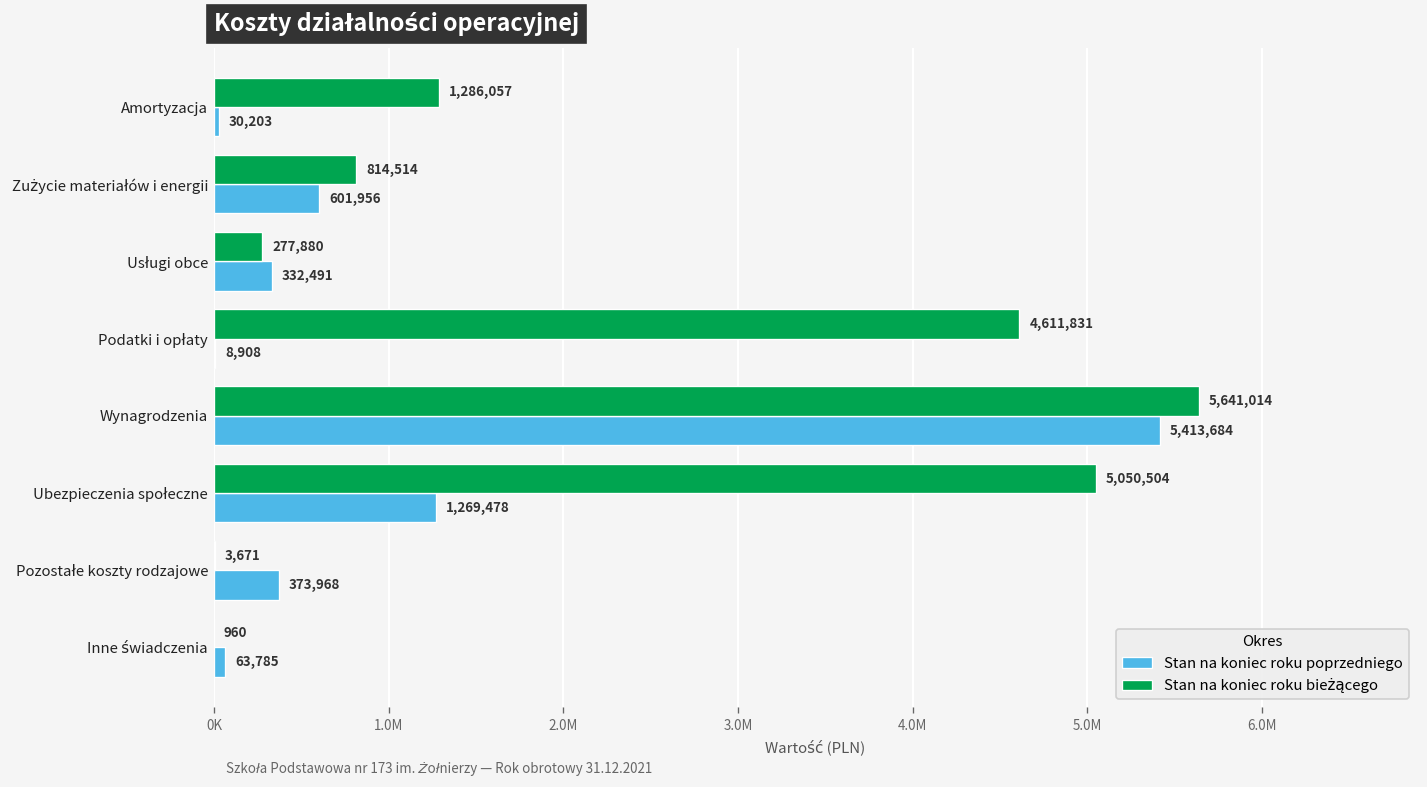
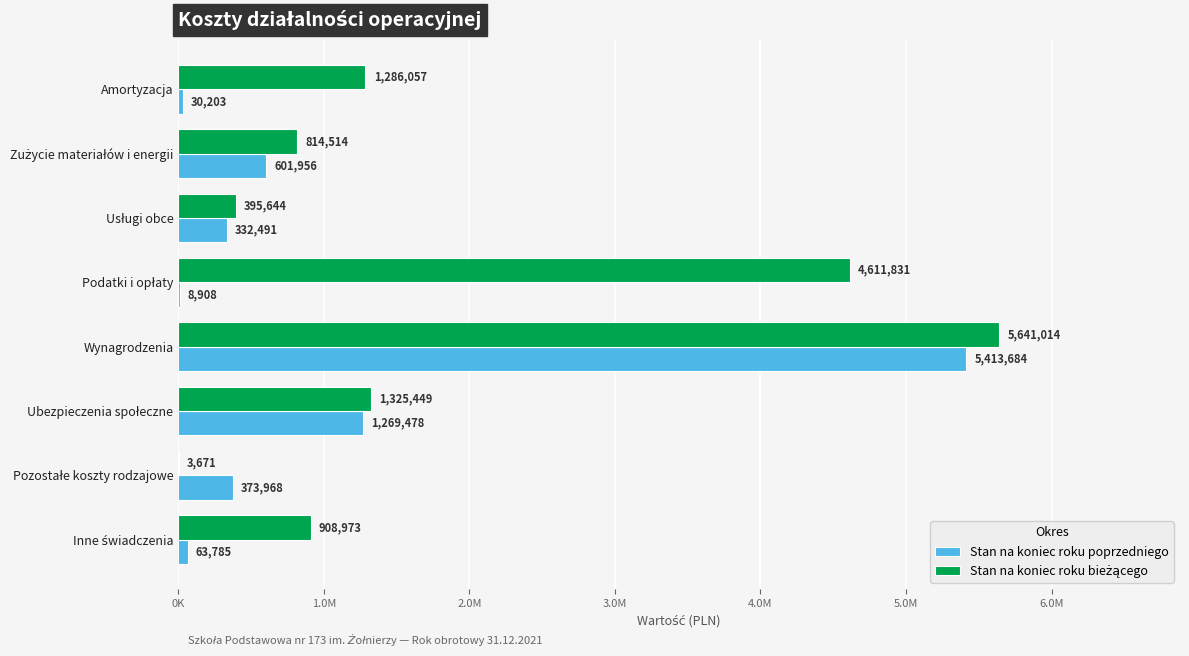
  {
    "Stan na koniec roku poprzedniego": {
      "Amortyzacja": "30,203",
      "Zużycie materiałów i energii": "601,956",
      "Usługi obce": "332,491",
      "Podatki i opłaty": "8,908",
      "Wynagrodzenia": "5,413,684",
      "Ubezpieczenia społeczne": "1,269,478",
      "Pozostałe koszty rodzajowe": "373,968",
      "Inne świadczenia": "63,785"
    },
    "Stan na koniec roku bieżącego": {
      "Amortyzacja": "1,286,057",
      "Zużycie materiałów i energii": "814,514",
-     "Usługi obce": "277,880",
+     "Usługi obce": "395,644",
      "Podatki i opłaty": "4,611,831",
      "Wynagrodzenia": "5,641,014",
-     "Ubezpieczenia społeczne": "5,050,504",
+     "Ubezpieczenia społeczne": "1,325,449",
      "Pozostałe koszty rodzajowe": "3,671",
-     "Inne świadczenia": "960"
+     "Inne świadczenia": "908,973"
    }
  }
